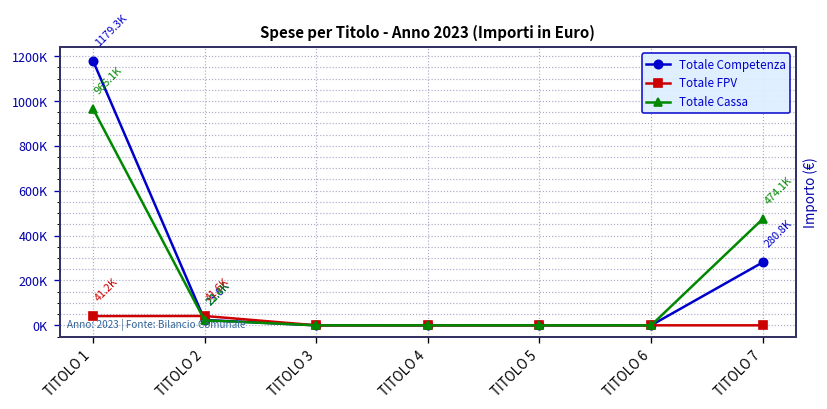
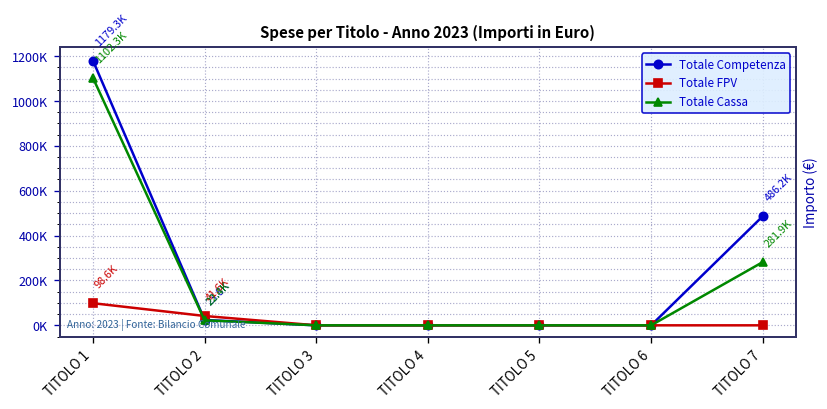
  {
    "Totale Competenza": {
-     "TITOLO 7": "280.8K"
+     "TITOLO 7": "486.2K"
    },
    "Totale FPV": {
-     "TITOLO 1": "41.2K"
+     "TITOLO 1": "98.6K"
    },
    "Totale Cassa": {
-     "TITOLO 1": "965.1K",
-     "TITOLO 7": "474.1K"
+     "TITOLO 1": "1102.3K",
+     "TITOLO 7": "281.9K"
    }
  }
